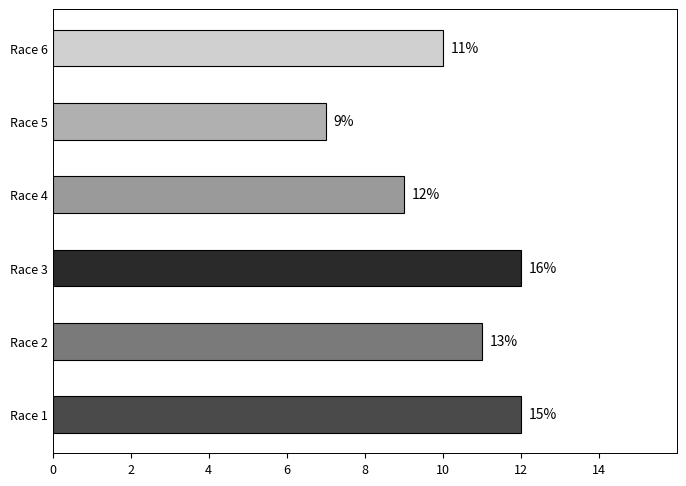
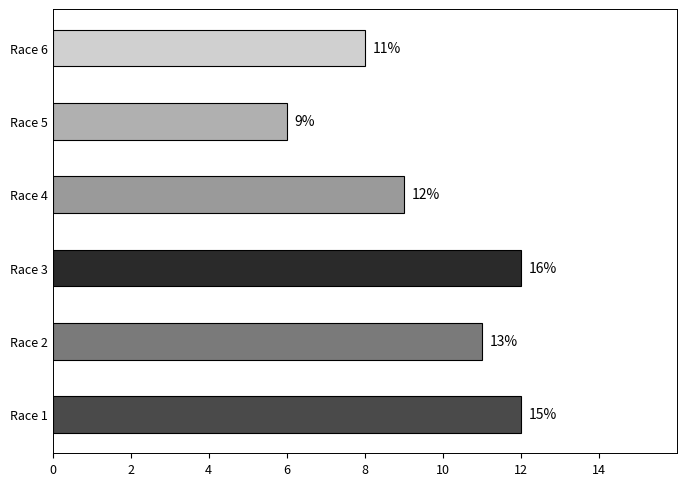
  {
-   "Race 6": 10,
-   "Race 5": 7
+   "Race 6": 8,
+   "Race 5": 6
  }
